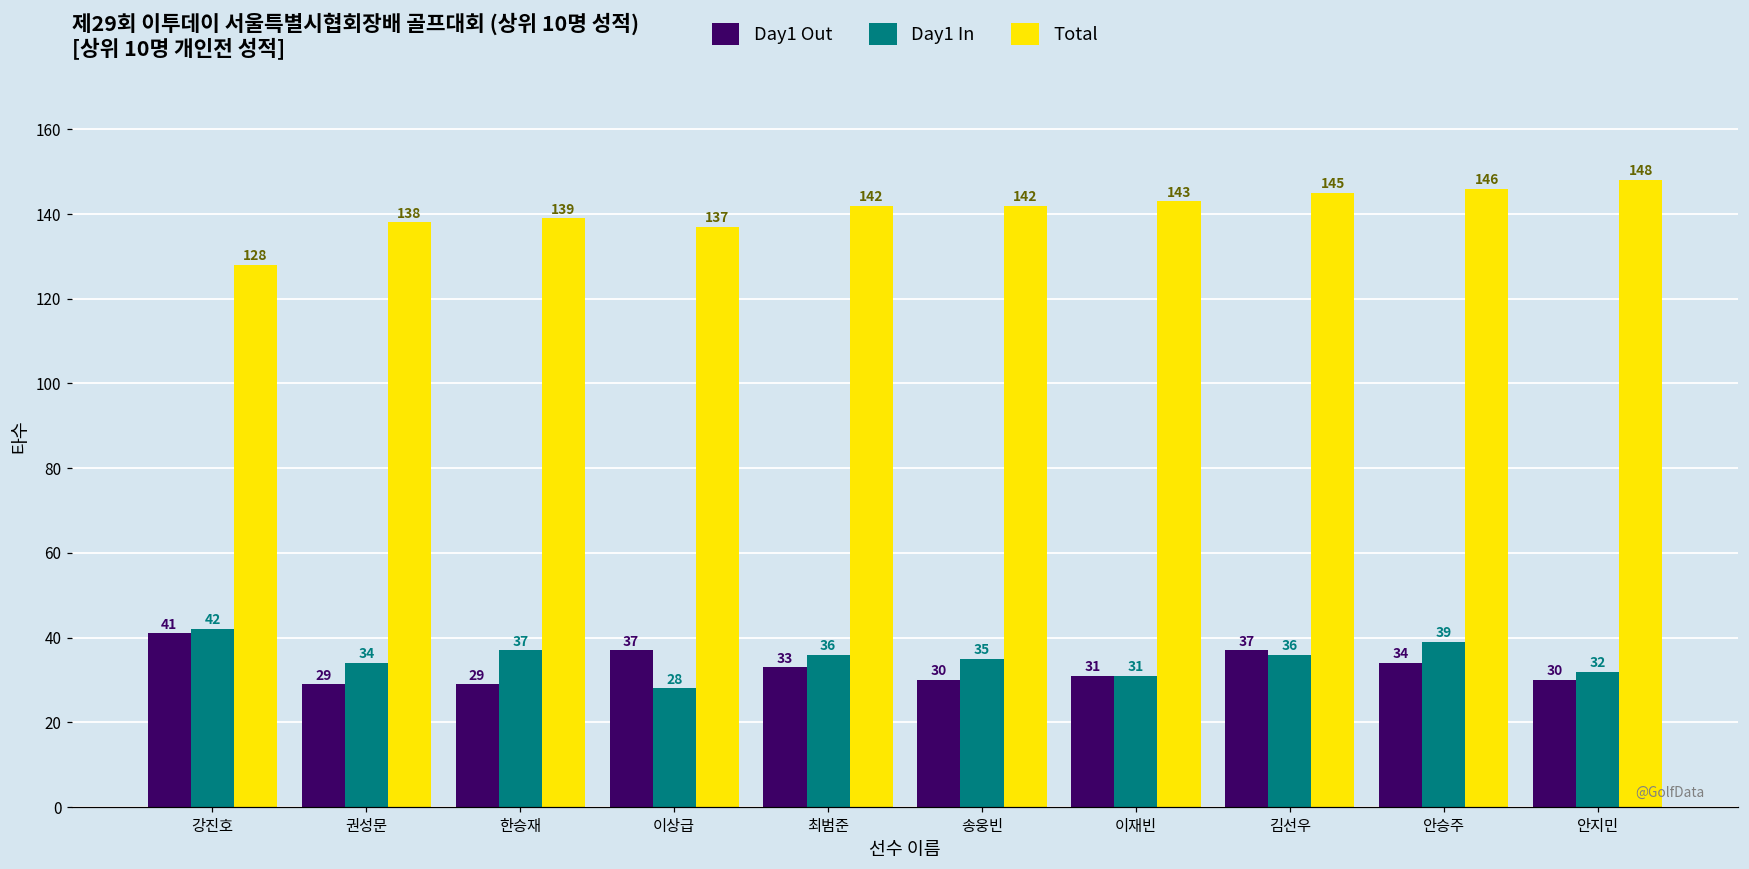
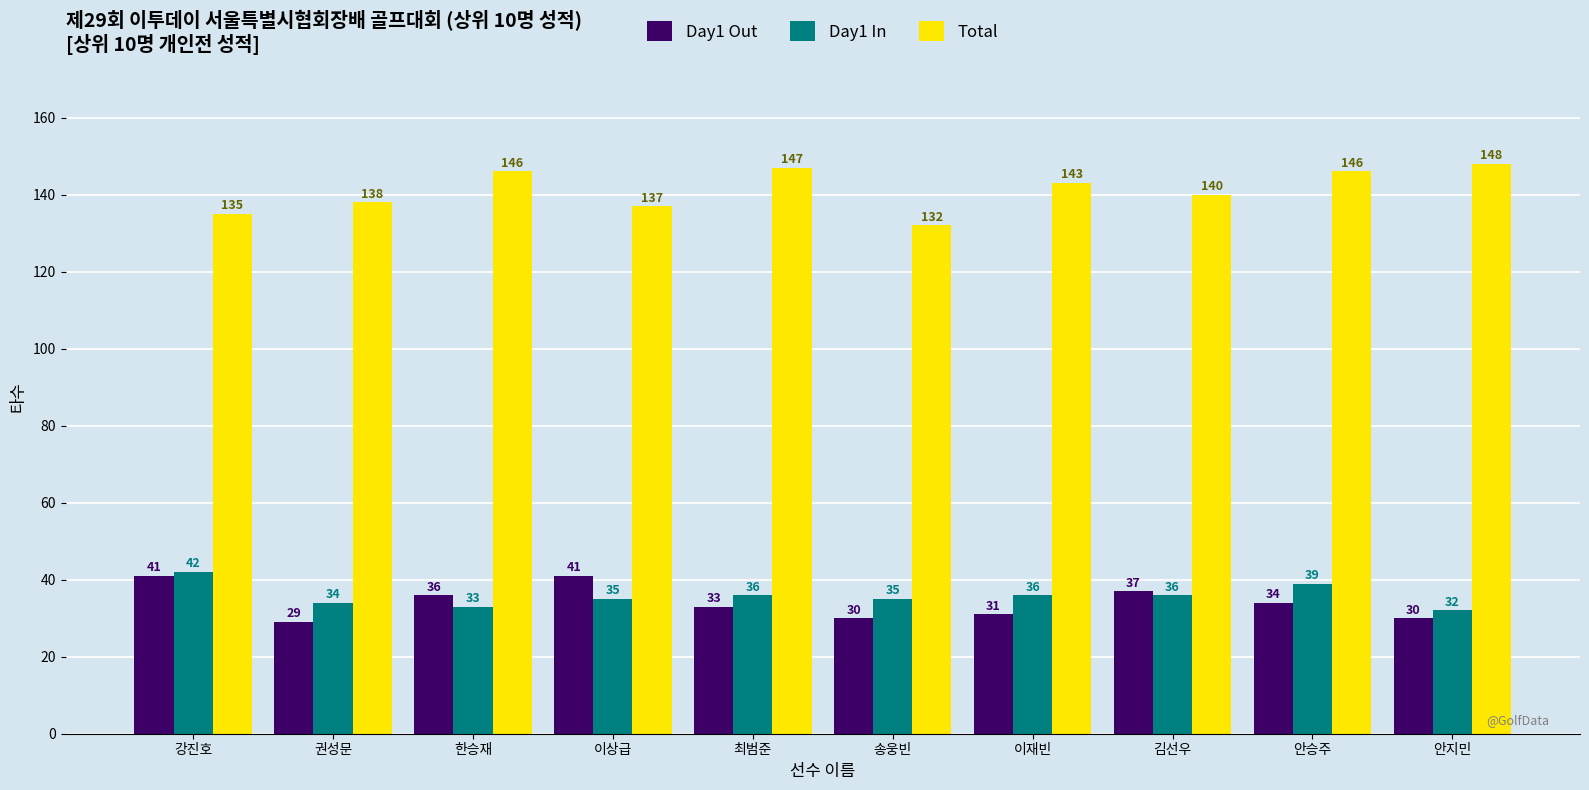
  {
    "Day1 Out": {
      "강진호": 41,
      "권성문": 29,
-     "한승재": 29,
-     "이상급": 37,
+     "한승재": 36,
+     "이상급": 41,
      "최범준": 33,
      "송웅빈": 30,
      "이재빈": 31,
      "김선우": 37,
      "안승주": 34,
      "안지민": 30
    },
    "Day1 In": {
      "강진호": 42,
      "권성문": 34,
-     "한승재": 37,
-     "이상급": 28,
+     "한승재": 33,
+     "이상급": 35,
      "최범준": 36,
      "송웅빈": 35,
-     "이재빈": 31,
+     "이재빈": 36,
      "김선우": 36,
      "안승주": 39,
      "안지민": 32
    },
    "Total": {
-     "강진호": 128,
+     "강진호": 135,
      "권성문": 138,
-     "한승재": 139,
+     "한승재": 146,
      "이상급": 137,
-     "최범준": 142,
-     "송웅빈": 142,
+     "최범준": 147,
+     "송웅빈": 132,
      "이재빈": 143,
-     "김선우": 145,
+     "김선우": 140,
      "안승주": 146,
      "안지민": 148
    }
  }
